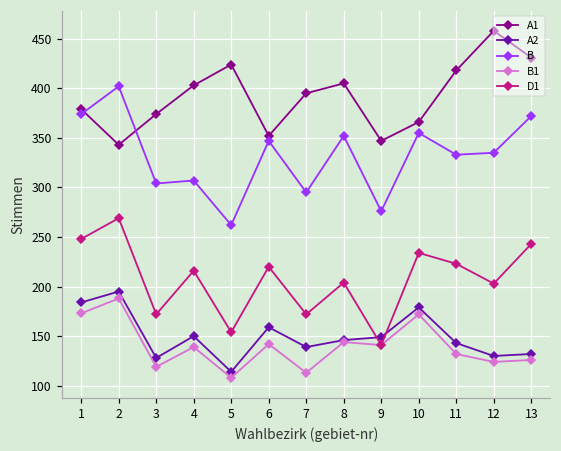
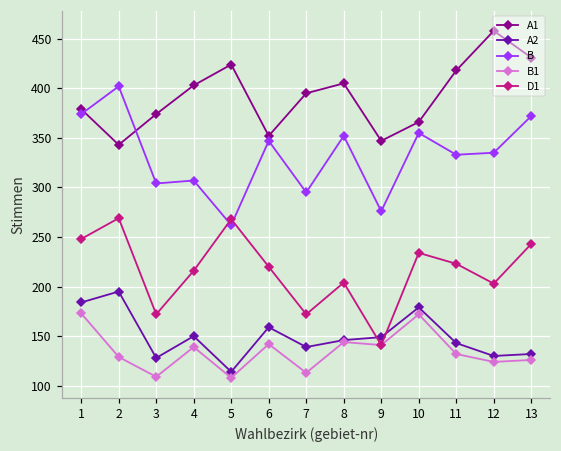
  {
    "B": {
      "1": 370,
      "2": 400,
      "3": 300,
      "4": 310,
      "5": 260,
      "6": 350,
      "7": 300,
      "8": 350,
      "9": 280,
      "10": 360,
      "11": 330,
      "12": 340,
      "13": 370
    },
    "B1": {
      "1": 170,
-     "2": 190,
-     "3": 120,
+     "2": 130,
+     "3": 110,
      "4": 140,
      "5": 110,
      "6": 140,
      "7": 110,
      "10": 170,
      "11": 130,
      "12": 120,
      "13": 130
    },
    "D1": {
      "1": 250,
      "2": 270,
      "3": 170,
      "4": 220,
-     "5": 150,
+     "5": 270,
      "6": 220,
      "7": 170,
      "8": 200,
      "10": 230,
      "11": 220,
      "12": 200,
      "13": 240
    }
  }
